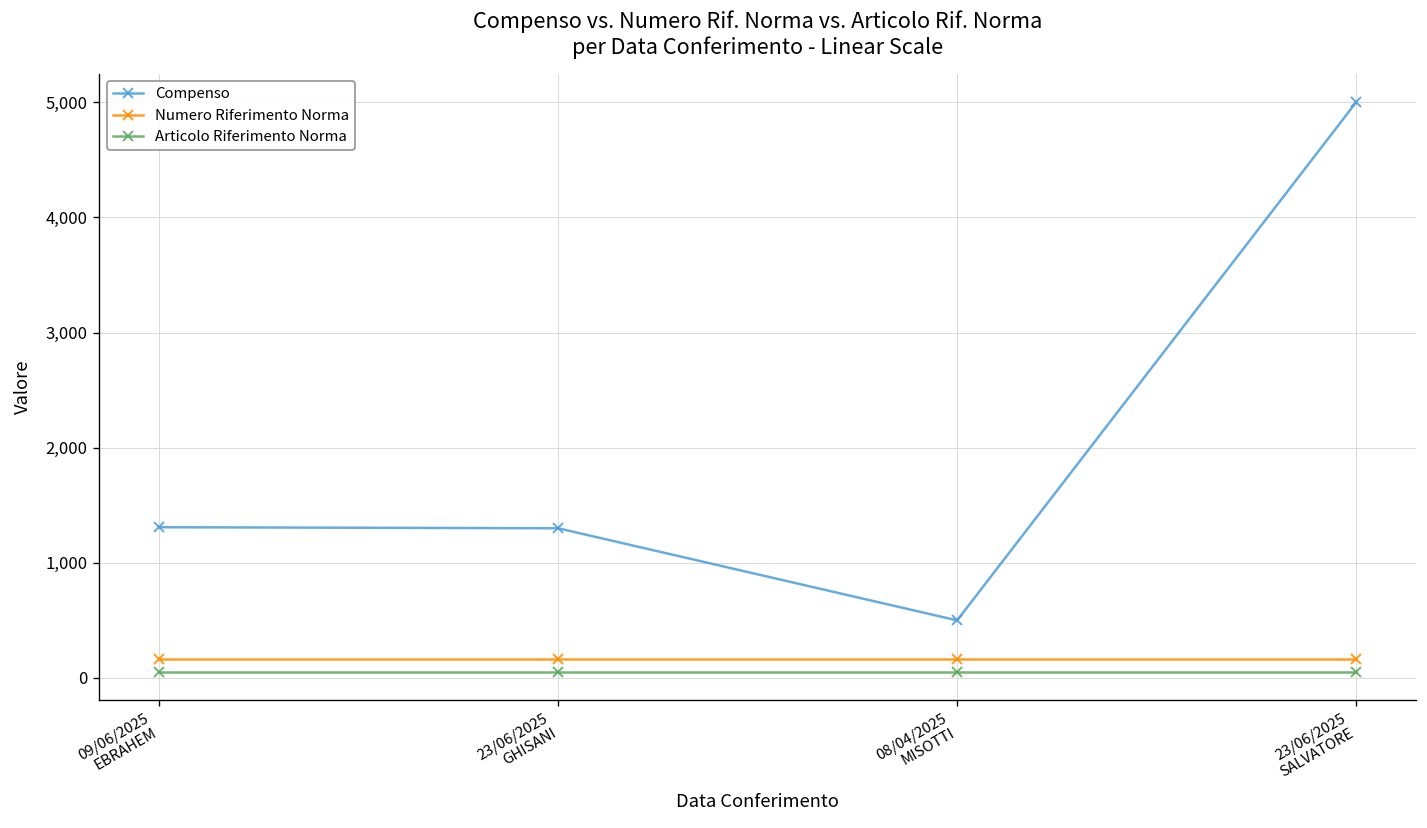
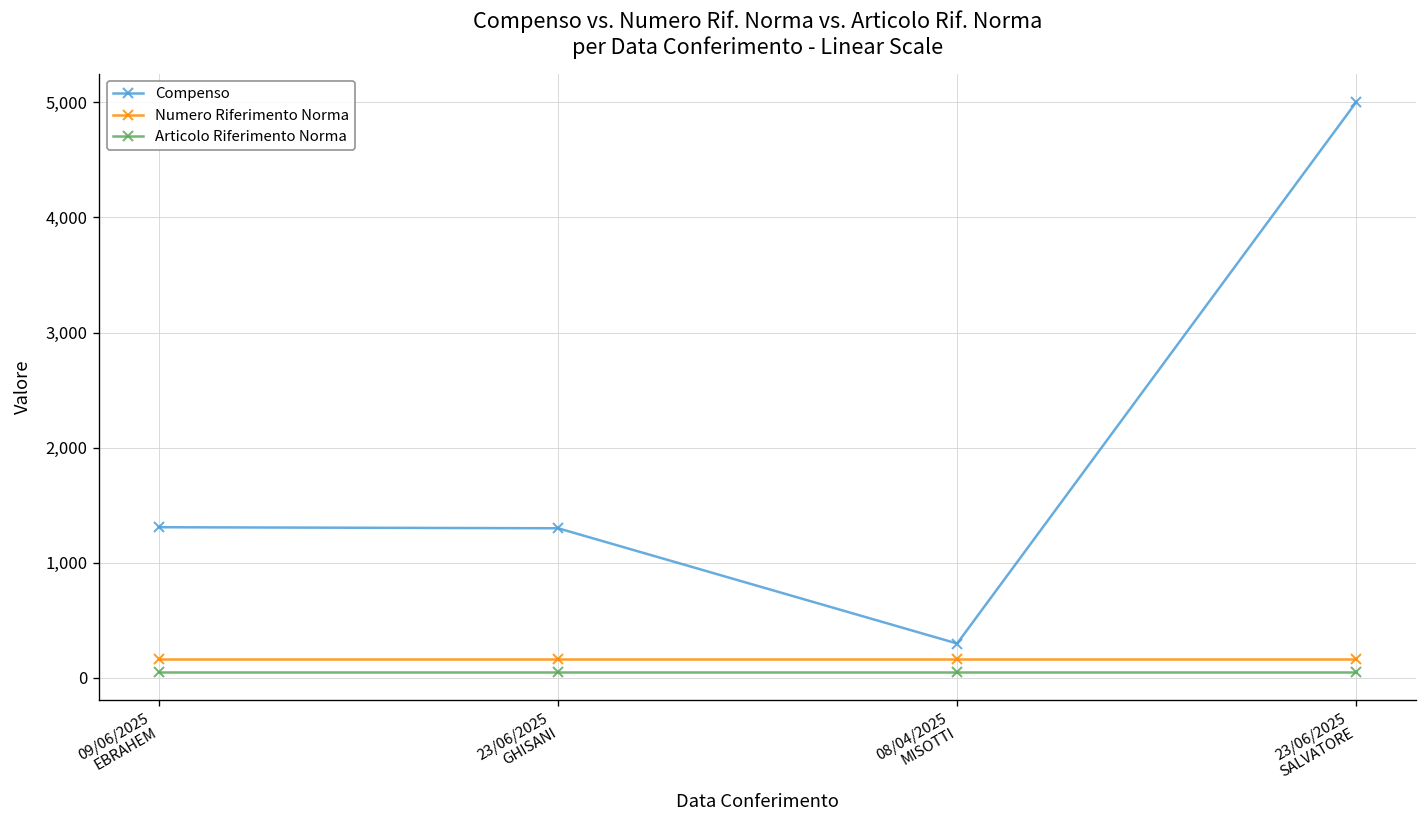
  {
    "Compenso": {
      "09/06/2025 EBRAHEM": "1,300",
      "23/06/2025 GHISANI": "1,300",
-     "08/04/2025 MISOTTI": "500",
+     "08/04/2025 MISOTTI": "300",
      "23/06/2025 SALVATORE": "5,000"
    },
    "Numero Riferimento Norma": {
      "09/06/2025 EBRAHEM": "200",
      "23/06/2025 GHISANI": "200",
      "08/04/2025 MISOTTI": "200",
      "23/06/2025 SALVATORE": "200"
    },
    "Articolo Riferimento Norma": {
      "09/06/2025 EBRAHEM": "100",
      "23/06/2025 GHISANI": "100",
      "08/04/2025 MISOTTI": "100",
      "23/06/2025 SALVATORE": "100"
    }
  }
